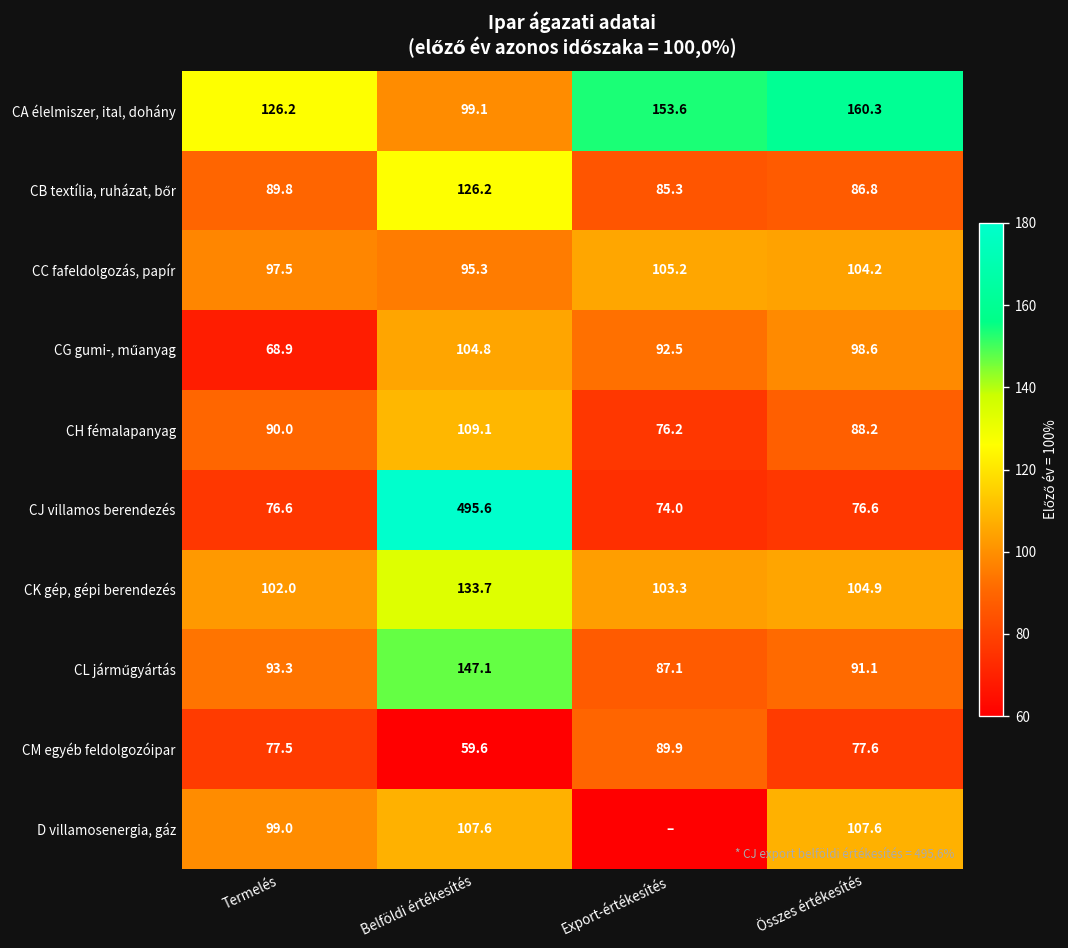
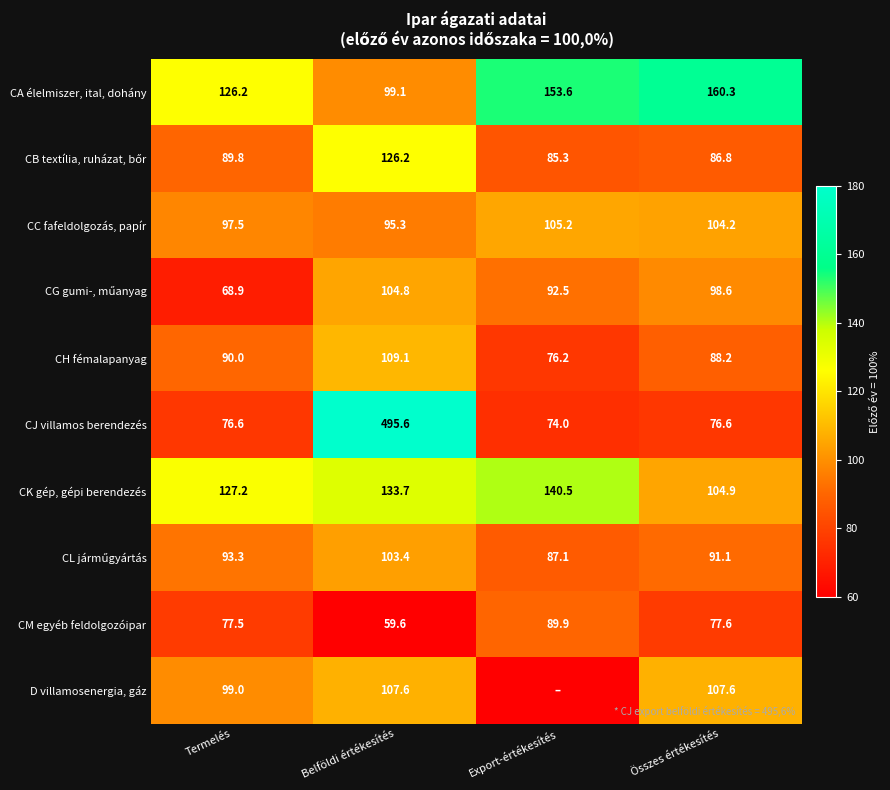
  {
    "CA élelmiszer, ital, dohány": {
      "Termelés": 126.2,
      "Belföldi értékesítés": 99.1,
      "Export-értékesítés": 153.6,
      "Összes értékesítés": 160.3
    },
    "CB textília, ruházat, bőr": {
      "Termelés": 89.8,
      "Belföldi értékesítés": 126.2,
      "Export-értékesítés": 85.3,
      "Összes értékesítés": 86.8
    },
    "CC fafeldolgozás, papír": {
      "Termelés": 97.5,
      "Belföldi értékesítés": 95.3,
      "Export-értékesítés": 105.2,
      "Összes értékesítés": 104.2
    },
    "CG gumi-, műanyag": {
      "Termelés": 68.9,
      "Belföldi értékesítés": 104.8,
      "Export-értékesítés": 92.5,
      "Összes értékesítés": 98.6
    },
    "CH fémalapanyag": {
      "Termelés": 90.0,
      "Belföldi értékesítés": 109.1,
      "Export-értékesítés": 76.2,
      "Összes értékesítés": 88.2
    },
    "CJ villamos berendezés": {
      "Termelés": 76.6,
      "Belföldi értékesítés": 495.6,
      "Export-értékesítés": 74.0,
      "Összes értékesítés": 76.6
    },
    "CK gép, gépi berendezés": {
-     "Termelés": 102.0,
+     "Termelés": 127.2,
      "Belföldi értékesítés": 133.7,
-     "Export-értékesítés": 103.3,
+     "Export-értékesítés": 140.5,
      "Összes értékesítés": 104.9
    },
    "CL járműgyártás": {
      "Termelés": 93.3,
-     "Belföldi értékesítés": 147.1,
+     "Belföldi értékesítés": 103.4,
      "Export-értékesítés": 87.1,
      "Összes értékesítés": 91.1
    },
    "CM egyéb feldolgozóipar": {
      "Termelés": 77.5,
      "Belföldi értékesítés": 59.6,
      "Export-értékesítés": 89.9,
      "Összes értékesítés": 77.6
    },
    "D villamosenergia, gáz": {
      "Termelés": 99.0,
      "Belföldi értékesítés": 107.6
    }
  }
